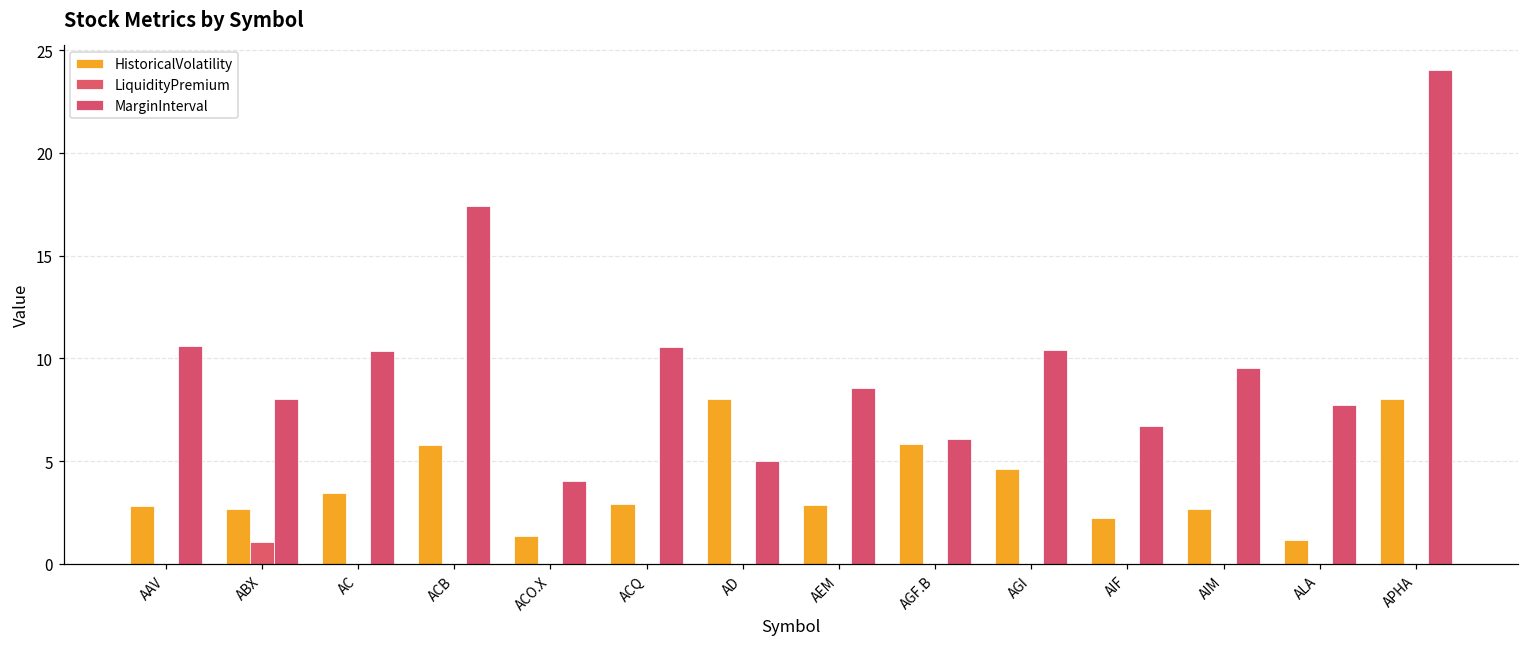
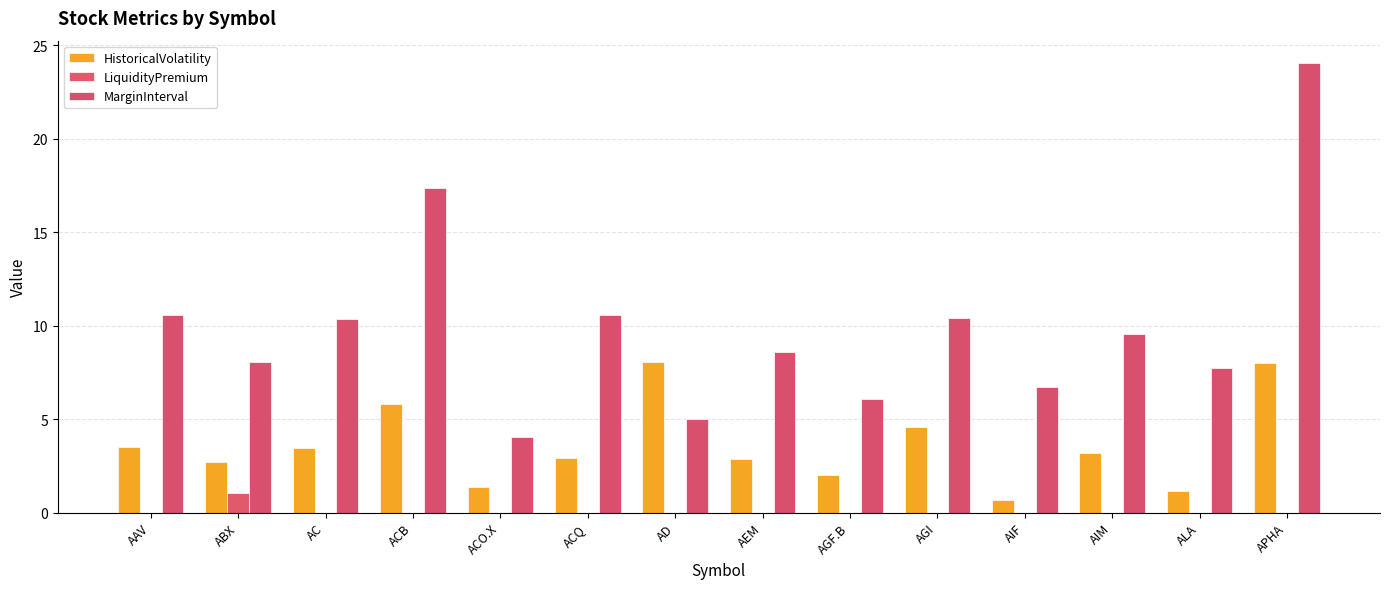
  {
    "HistoricalVolatility": {
-     "AAV": 2.8,
+     "AAV": 3.5,
      "ABX": 2.7,
      "AC": 3.5,
      "ACB": 5.8,
      "ACO.X": 1.3,
      "ACQ": 2.9,
      "AD": 8.0,
      "AEM": 2.9,
-     "AGF.B": 5.8,
+     "AGF.B": 2.0,
      "AGI": 4.6,
-     "AIF": 2.2,
-     "AIM": 2.7,
+     "AIF": 0.7,
+     "AIM": 3.2,
      "ALA": 1.2,
      "APHA": 8.0
    }
  }
